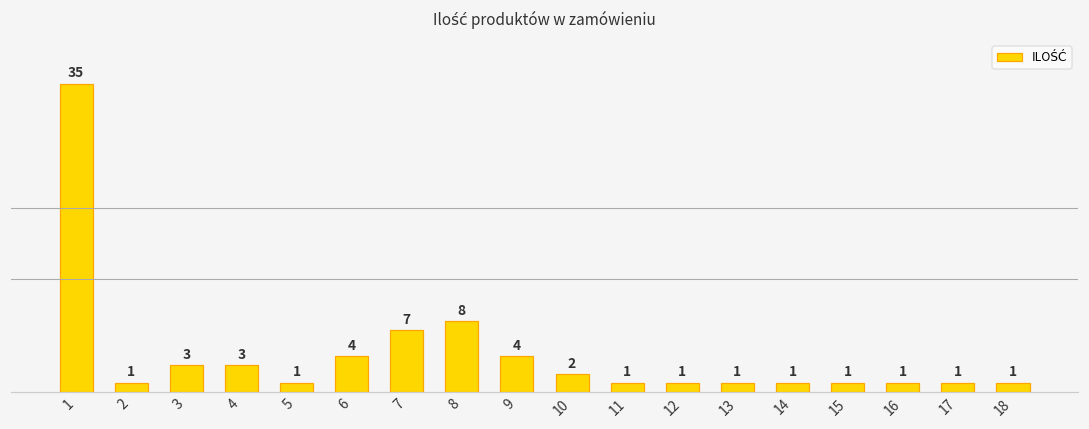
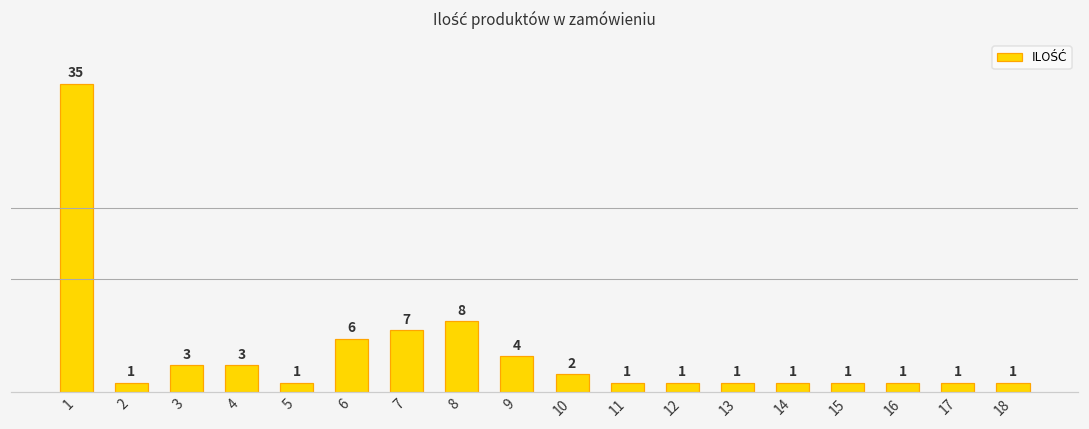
  {
    "1": 35,
    "2": 1,
    "3": 3,
    "4": 3,
    "5": 1,
-   "6": 4,
+   "6": 6,
    "7": 7,
    "8": 8,
    "9": 4,
    "10": 2,
    "11": 1,
    "12": 1,
    "13": 1,
    "14": 1,
    "15": 1,
    "16": 1,
    "17": 1,
    "18": 1
  }
